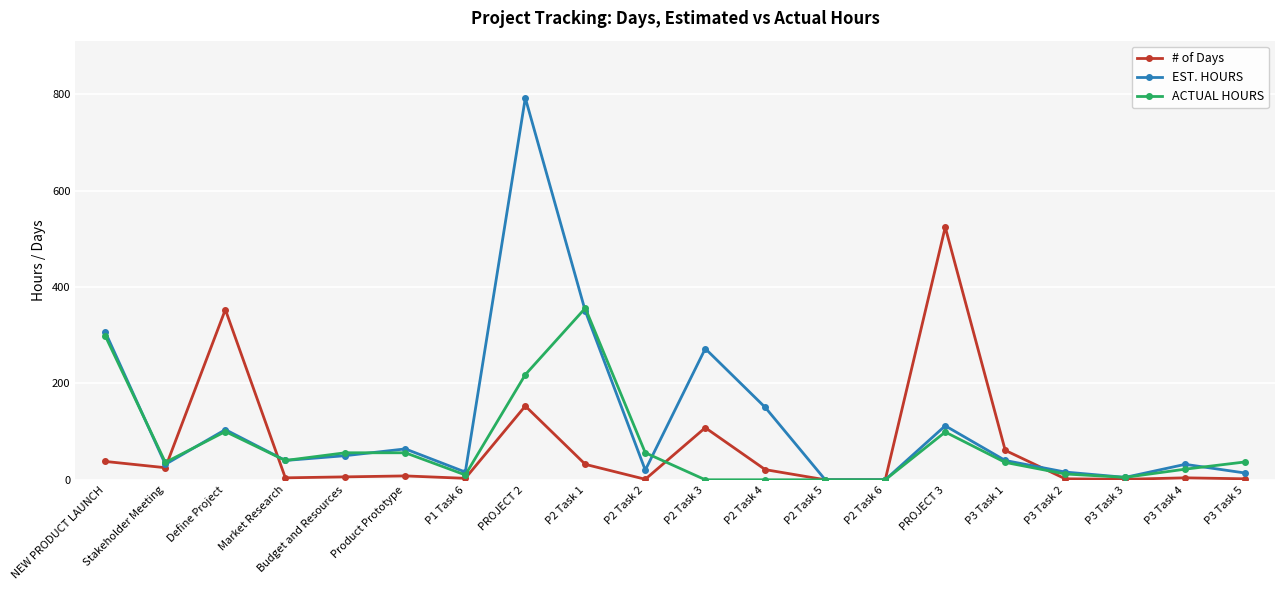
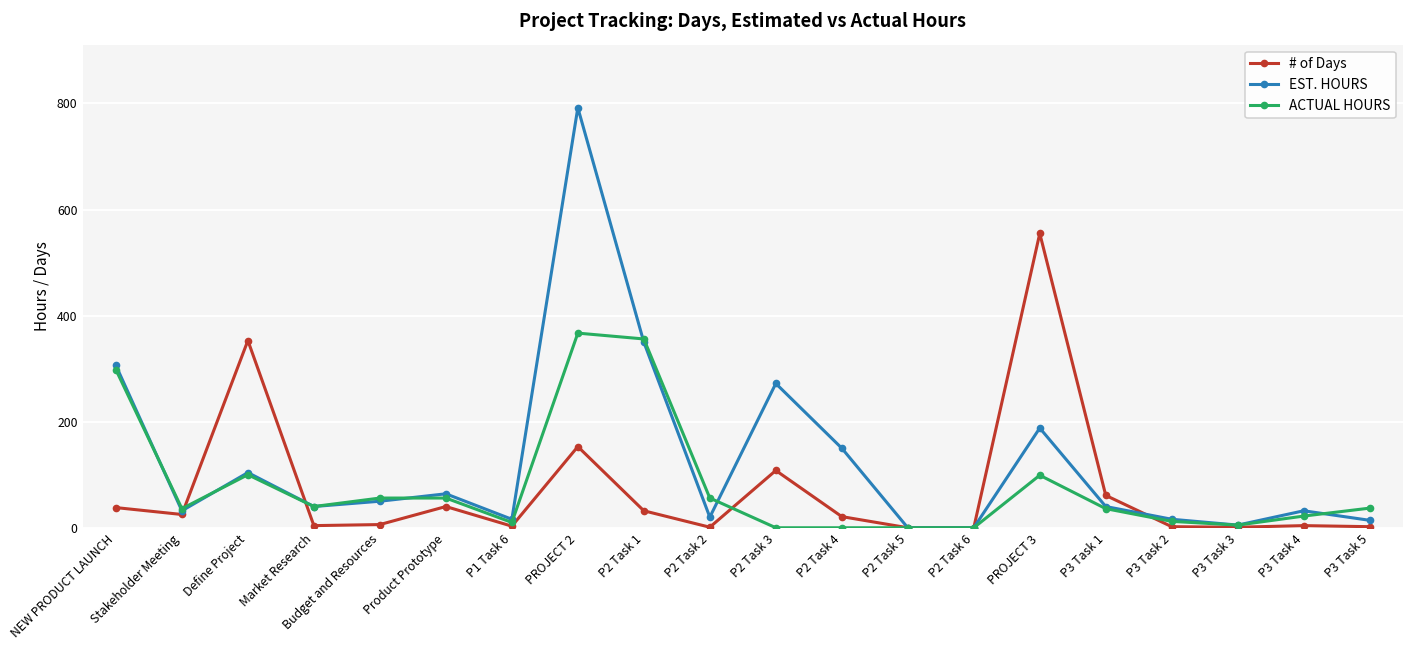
  {
    "# of Days": {
      "NEW PRODUCT LAUNCH": 40,
      "Stakeholder Meeting": 30,
      "Define Project": 350,
      "Market Research": 0,
      "Budget and Resources": 10,
-     "Product Prototype": 10,
+     "Product Prototype": 40,
      "P1 Task 6": 0,
      "PROJECT 2": 150,
      "P2 Task 1": 30,
      "P2 Task 2": 0,
      "P2 Task 3": 110,
      "P2 Task 4": 20,
-     "PROJECT 3": 520,
+     "PROJECT 3": 560,
      "P3 Task 1": 60,
      "P3 Task 2": 0,
      "P3 Task 4": 0,
      "P3 Task 5": 0
    },
    "EST. HOURS": {
      "NEW PRODUCT LAUNCH": 310,
      "Budget and Resources": 50,
      "Product Prototype": 60,
      "P1 Task 6": 20,
      "PROJECT 2": 790,
      "P2 Task 1": 350,
      "P2 Task 2": 20,
      "P2 Task 3": 270,
      "P2 Task 4": 150,
-     "PROJECT 3": 110,
+     "PROJECT 3": 190,
      "P3 Task 4": 30,
      "P3 Task 5": 10
    },
    "ACTUAL HOURS": {
      "NEW PRODUCT LAUNCH": 300,
      "Budget and Resources": 60,
      "Product Prototype": 60,
      "P1 Task 6": 10,
-     "PROJECT 2": 220,
+     "PROJECT 2": 370,
      "P2 Task 1": 360,
      "P2 Task 2": 60,
      "P2 Task 3": 0,
      "P2 Task 4": 0,
      "PROJECT 3": 100,
      "P3 Task 4": 20,
      "P3 Task 5": 40
    }
  }
